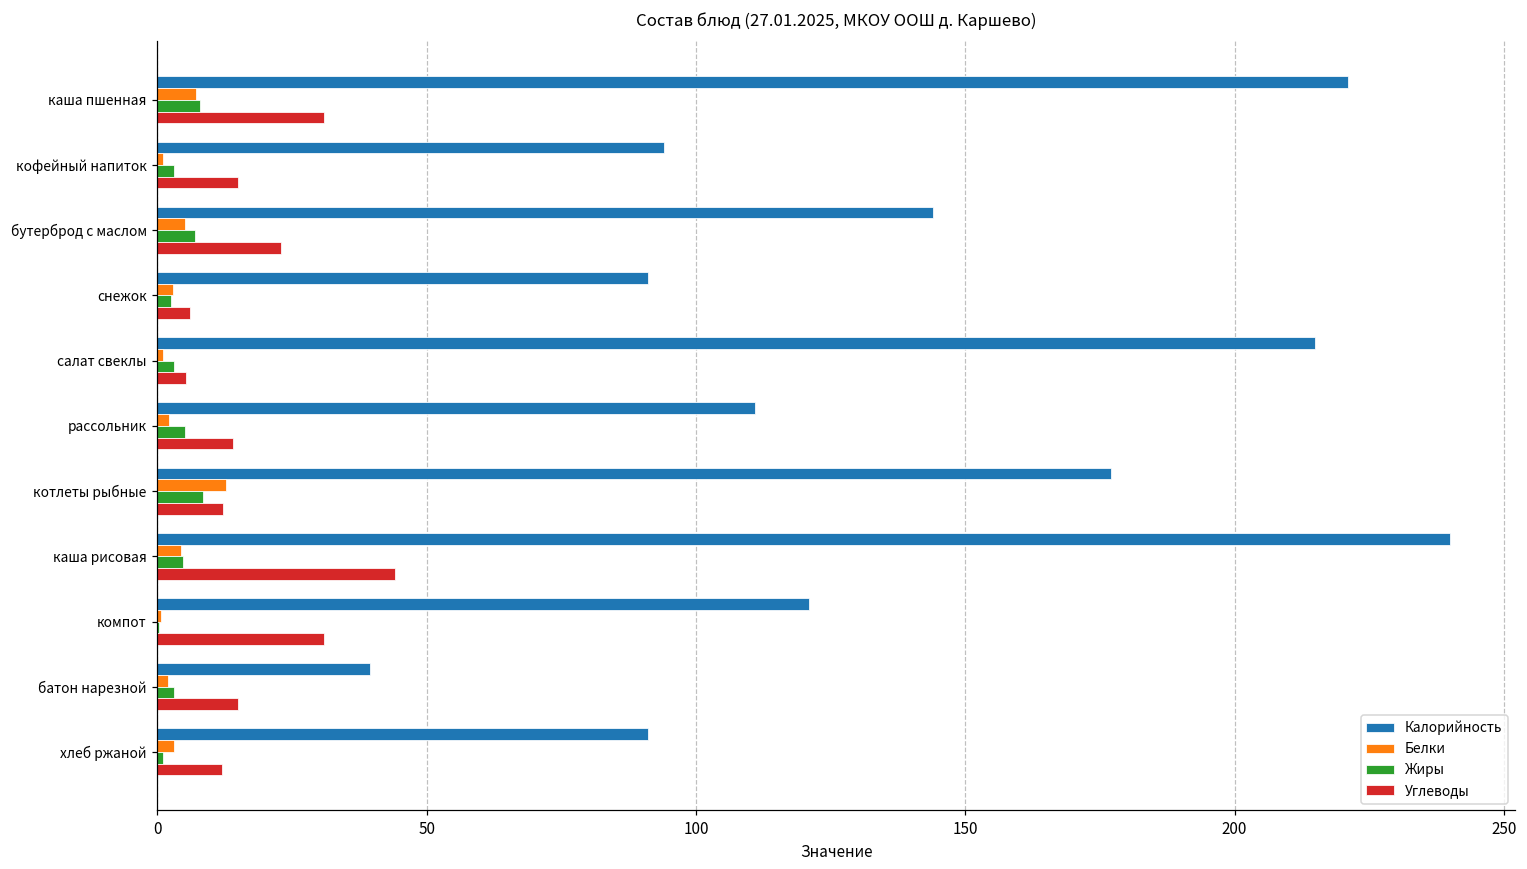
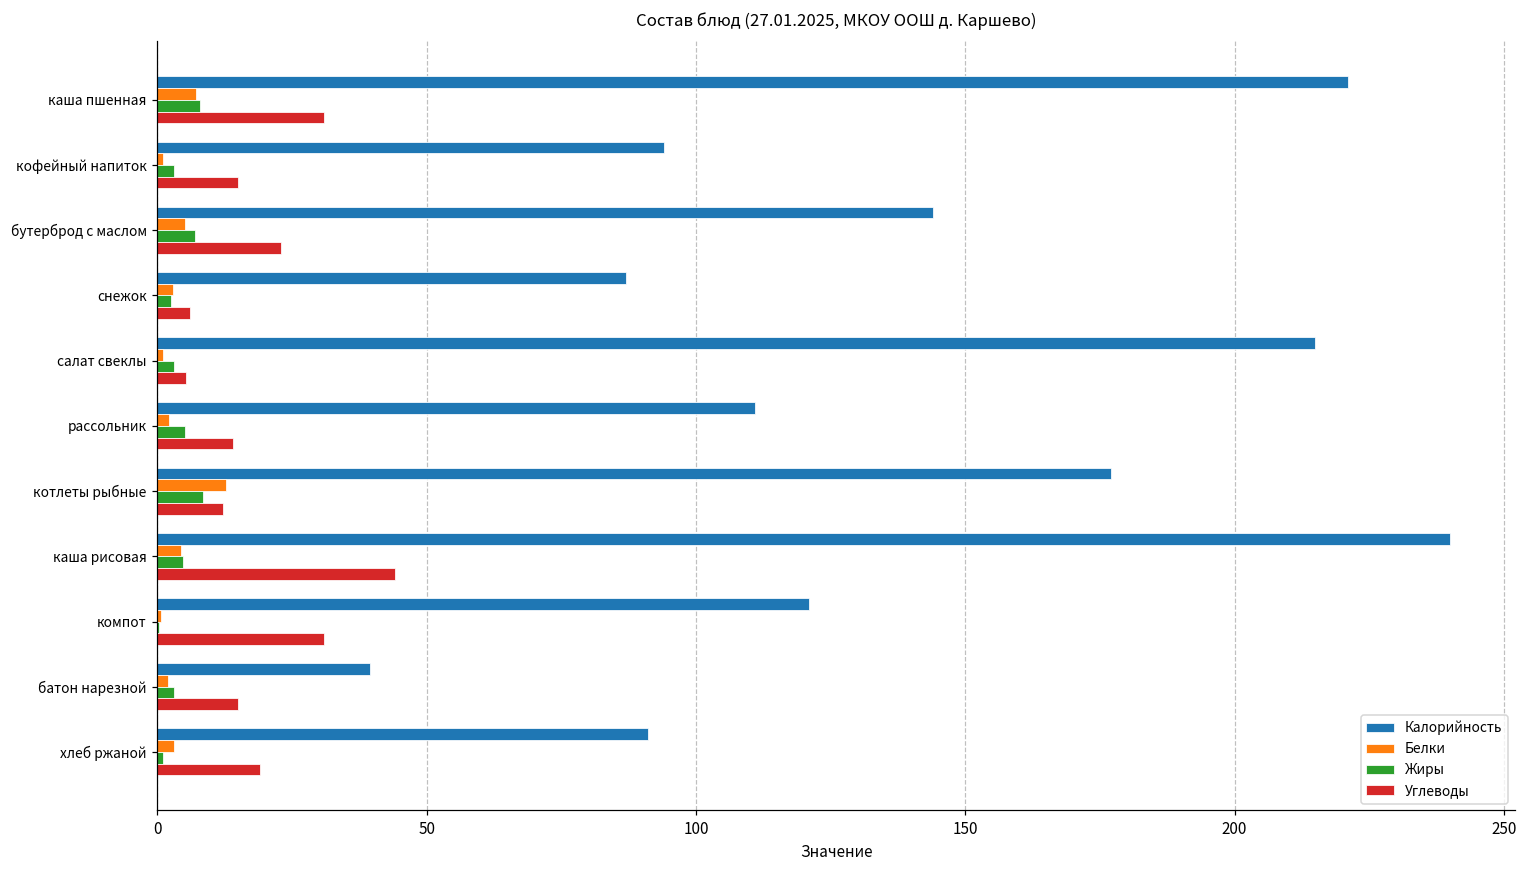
  {
    "Калорийность": {
      "каша пшенная": 221,
      "кофейный напиток": 94,
      "бутерброд с маслом": 144,
-     "снежок": 91,
+     "снежок": 87,
      "салат свеклы": 215,
      "рассольник": 111,
      "котлеты рыбные": 177,
      "каша рисовая": 240,
      "компот": 121,
      "батон нарезной": 40,
      "хлеб ржаной": 91
    },
    "Белки": {
      "каша пшенная": 7,
      "кофейный напиток": 1,
      "бутерброд с маслом": 5,
      "снежок": 3,
      "салат свеклы": 1,
      "рассольник": 2,
      "котлеты рыбные": 13,
      "каша рисовая": 4,
      "компот": 1,
      "батон нарезной": 2,
      "хлеб ржаной": 3
    },
    "Жиры": {
      "каша пшенная": 8,
      "кофейный напиток": 3,
      "бутерброд с маслом": 7,
      "снежок": 3,
      "салат свеклы": 3,
      "рассольник": 5,
      "котлеты рыбные": 9,
      "каша рисовая": 5,
      "батон нарезной": 3,
      "хлеб ржаной": 1
    },
    "Углеводы": {
      "каша пшенная": 31,
      "кофейный напиток": 15,
      "бутерброд с маслом": 23,
      "снежок": 6,
      "салат свеклы": 5,
      "рассольник": 14,
      "котлеты рыбные": 12,
      "каша рисовая": 44,
      "компот": 31,
      "батон нарезной": 15,
-     "хлеб ржаной": 12
+     "хлеб ржаной": 19
    }
  }
